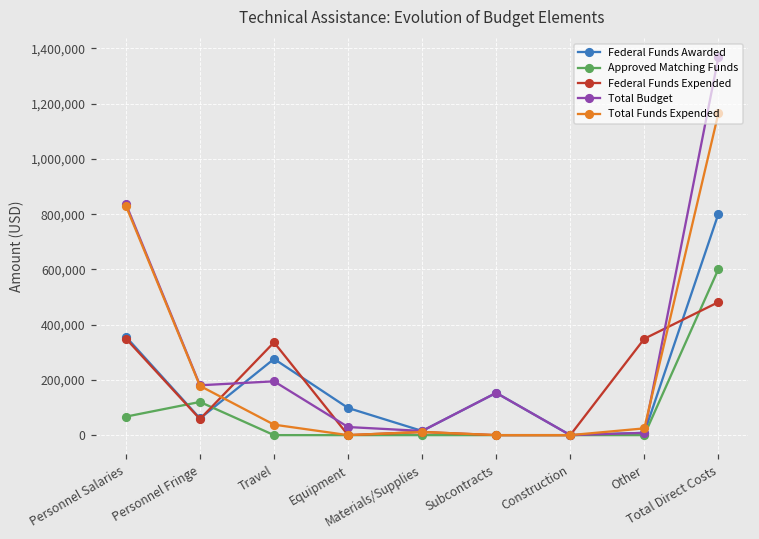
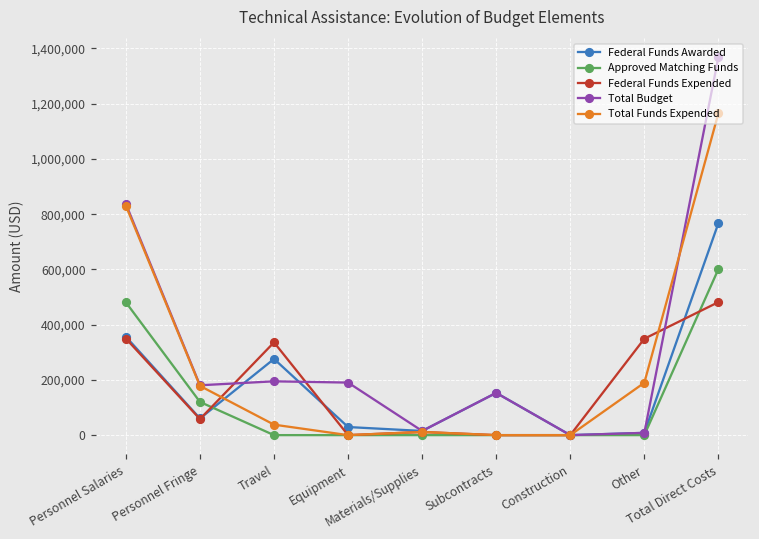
  {
    "Federal Funds Awarded": {
      "Travel": "280,000",
-     "Equipment": "100,000",
-     "Total Direct Costs": "800,000"
+     "Equipment": "30,000",
+     "Total Direct Costs": "770,000"
    },
    "Approved Matching Funds": {
-     "Personnel Salaries": "70,000",
+     "Personnel Salaries": "480,000",
      "Personnel Fringe": "120,000",
      "Travel": "0",
      "Materials/Supplies": "0",
      "Total Direct Costs": "600,000"
    },
    "Federal Funds Expended": {
      "Travel": "340,000",
      "Other": "350,000",
      "Total Direct Costs": "480,000"
    },
    "Total Budget": {
      "Travel": "190,000",
-     "Equipment": "30,000"
+     "Equipment": "190,000"
    },
    "Total Funds Expended": {
      "Travel": "40,000",
-     "Other": "20,000"
+     "Other": "190,000"
    }
  }
